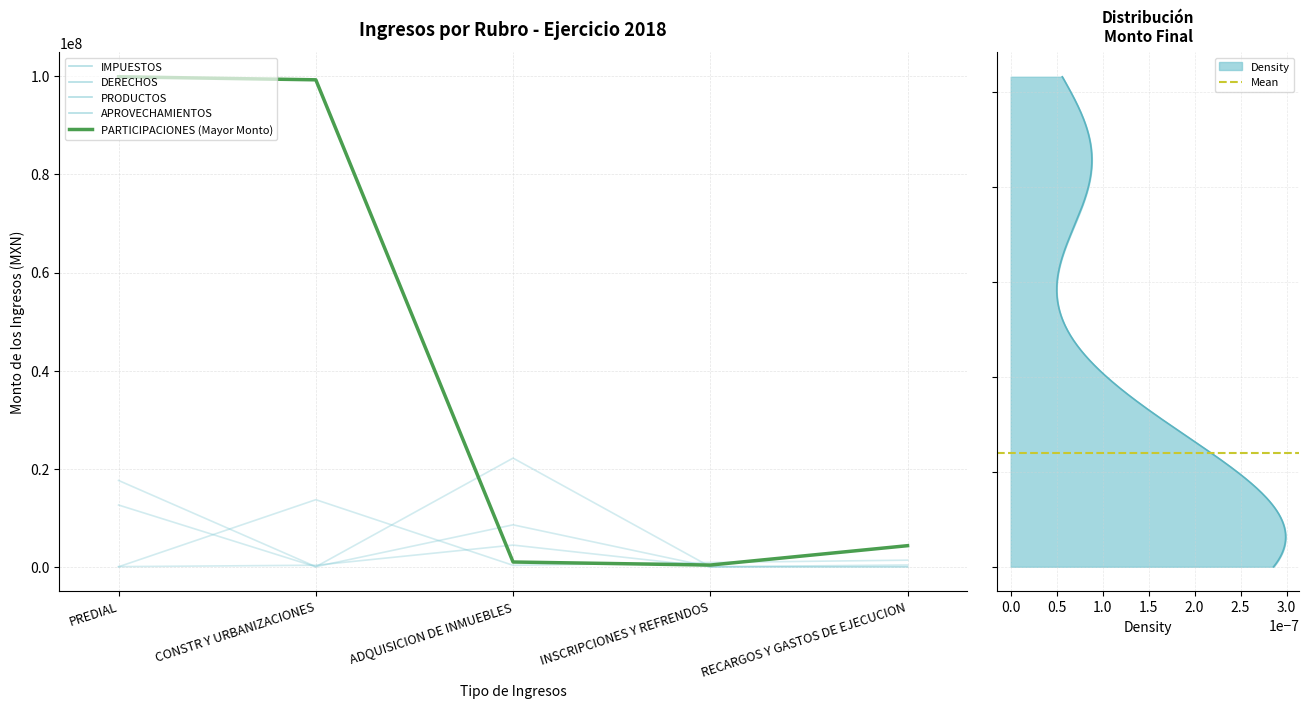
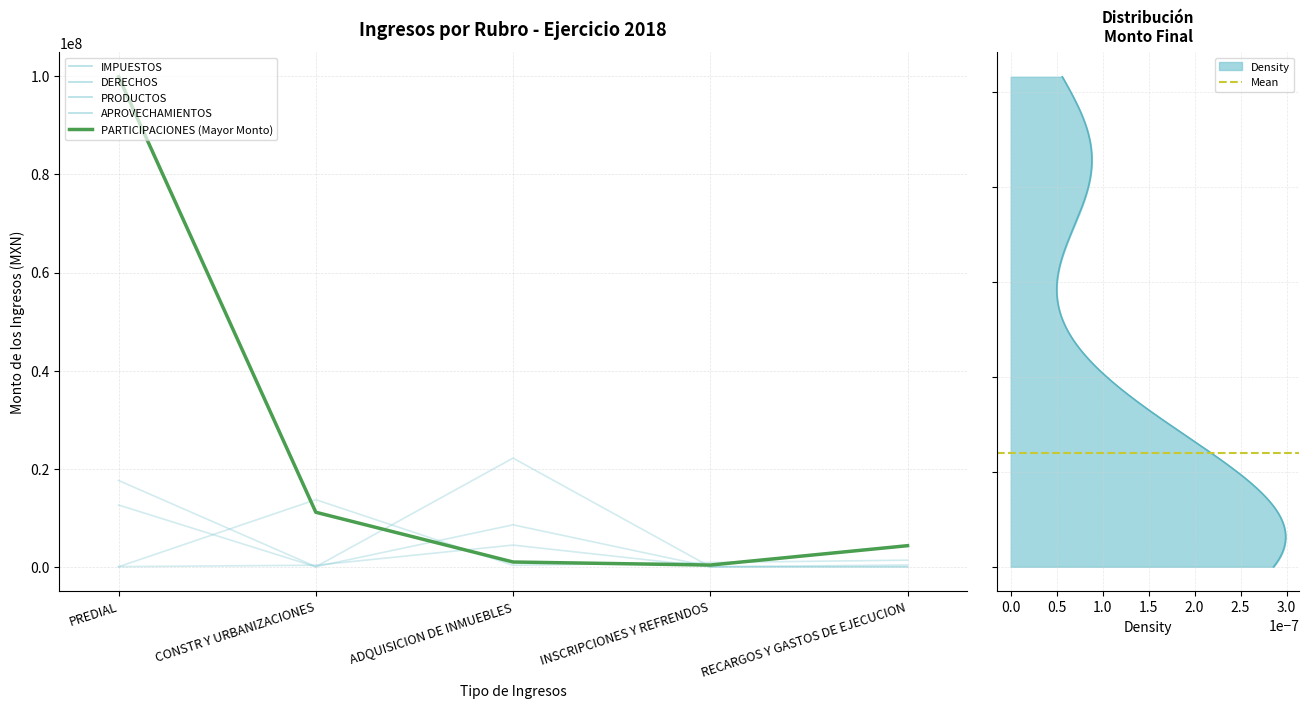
  {
    "Ingresos por Rubro - Ejercicio 2018": {
      "PARTICIPACIONES (Mayor Monto)": {
-       "CONSTR Y URBANIZACIONES": 99000000,
+       "CONSTR Y URBANIZACIONES": 11000000,
        "ADQUISICION DE INMUEBLES": 1000000,
        "RECARGOS Y GASTOS DE EJECUCION": 4000000
      }
    }
  }
